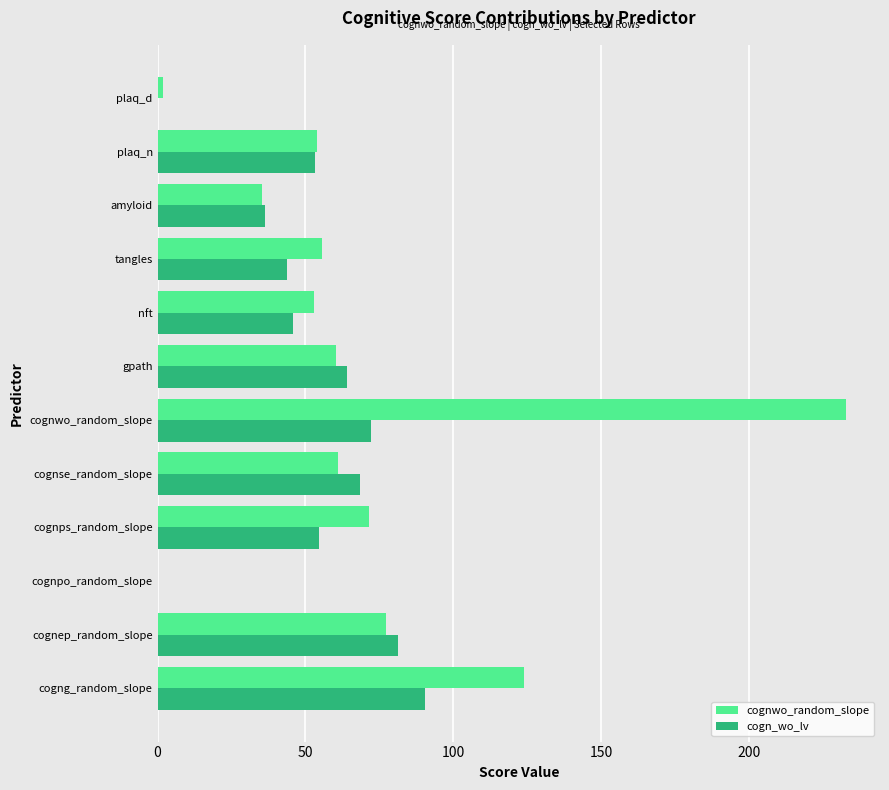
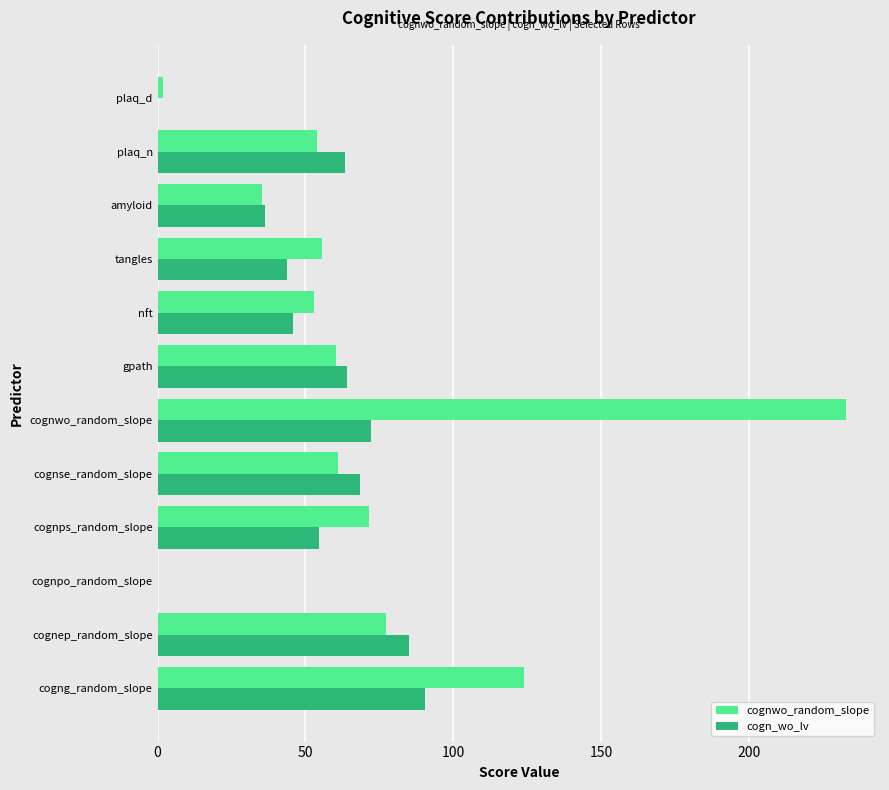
  {
    "cognwo_random_slope": {
      "plaq_d": 2,
      "plaq_n": 54,
      "amyloid": 35,
      "tangles": 56,
      "nft": 53,
      "gpath": 60,
      "cognwo_random_slope": 233,
      "cognse_random_slope": 61,
      "cognps_random_slope": 72,
      "cognep_random_slope": 77,
      "cogng_random_slope": 124
    },
    "cogn_wo_lv": {
      "plaq_d": 0,
-     "plaq_n": 53,
+     "plaq_n": 63,
      "amyloid": 36,
      "tangles": 44,
      "nft": 46,
      "gpath": 64,
      "cognwo_random_slope": 72,
      "cognse_random_slope": 69,
      "cognps_random_slope": 55,
-     "cognep_random_slope": 81,
+     "cognep_random_slope": 85,
      "cogng_random_slope": 90
    }
  }
